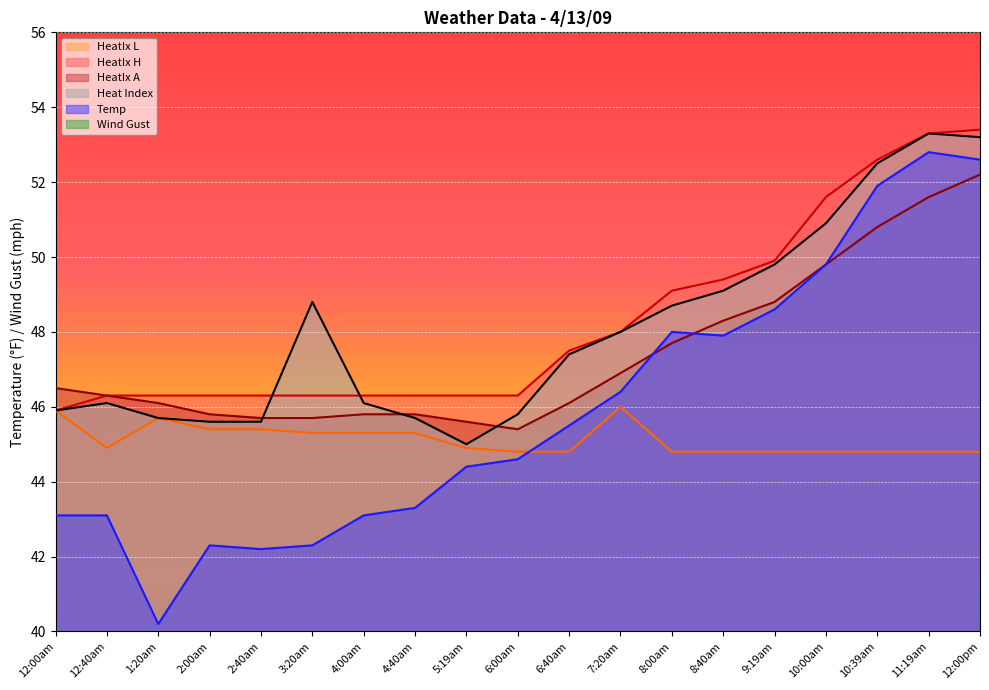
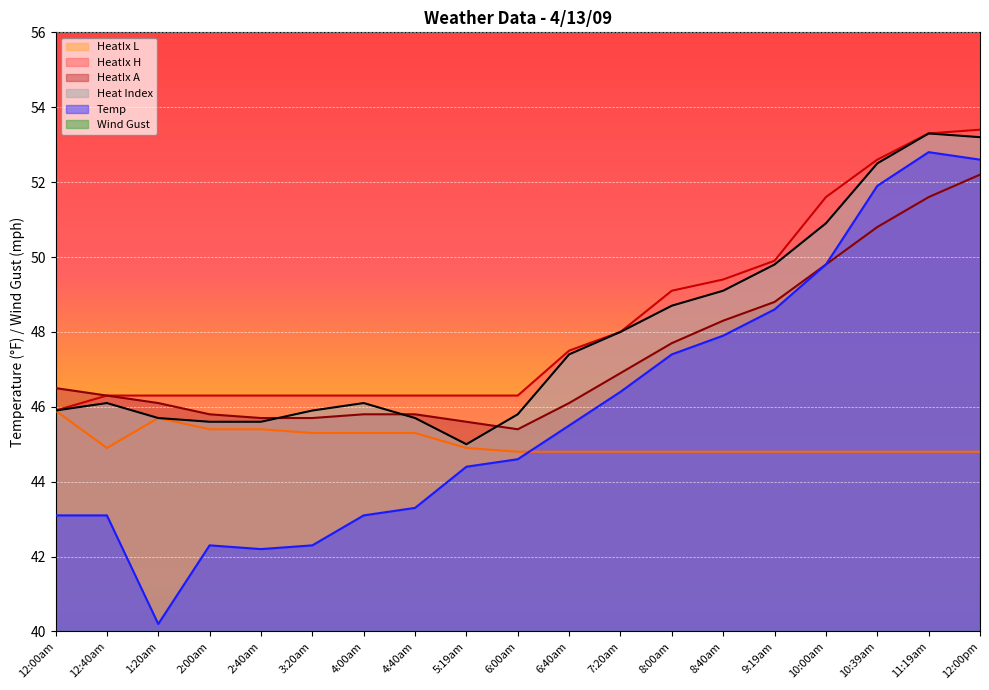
  {
    "HeatIx L": {
      "12:40am": 44.9,
      "2:00am": 45.4,
      "2:40am": 45.4,
      "3:20am": 45.3,
      "4:00am": 45.3,
      "4:40am": 45.3,
      "5:19am": 44.9,
      "6:00am": 44.8,
      "6:40am": 44.8,
-     "7:20am": 46.0,
+     "7:20am": 44.8,
      "8:00am": 44.8,
      "8:40am": 44.8,
      "9:19am": 44.8,
      "10:00am": 44.8,
      "10:39am": 44.8,
      "11:19am": 44.8,
      "12:00pm": 44.8
    },
    "Heat Index": {
      "12:40am": 46.1,
      "2:00am": 45.6,
      "2:40am": 45.6,
-     "3:20am": 48.8,
+     "3:20am": 45.9,
      "4:00am": 46.1,
      "4:40am": 45.7,
      "5:19am": 45.0,
      "6:00am": 45.8,
      "6:40am": 47.4,
      "8:00am": 48.7,
      "8:40am": 49.1,
      "9:19am": 49.8,
      "10:00am": 50.9,
      "10:39am": 52.5,
      "12:00pm": 53.2
    },
    "Temp": {
      "12:00am": 43.1,
      "12:40am": 43.1,
      "1:20am": 40.2,
      "2:00am": 42.3,
      "2:40am": 42.2,
      "3:20am": 42.3,
      "4:00am": 43.1,
      "4:40am": 43.3,
      "5:19am": 44.4,
      "6:00am": 44.6,
      "6:40am": 45.5,
      "7:20am": 46.4,
-     "8:00am": 48.0,
+     "8:00am": 47.4,
      "8:40am": 47.9,
      "9:19am": 48.6,
      "10:39am": 51.9,
      "11:19am": 52.8,
      "12:00pm": 52.6
    },
    "Wind Gust": {
      "12:00am": 40.0,
      "12:40am": 40.0,
      "1:20am": 40.0
    }
  }
